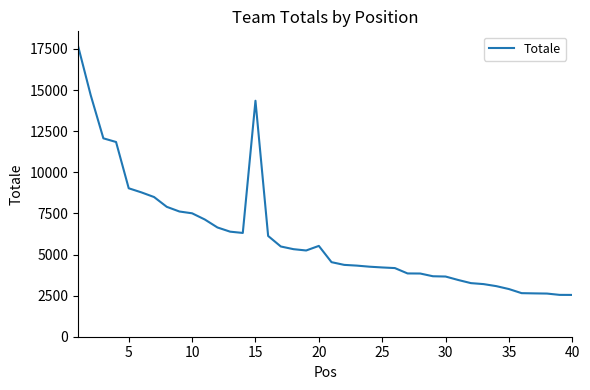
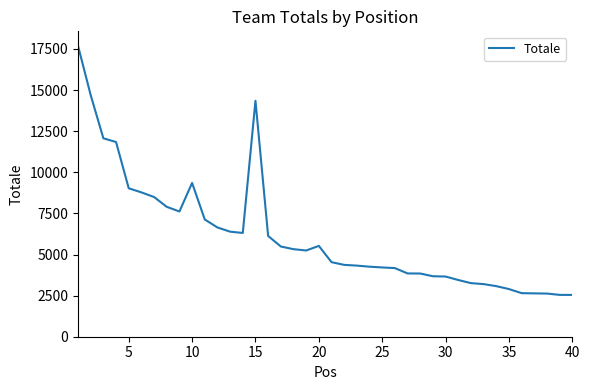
  {
    "5": 9000,
-   "10": 7500,
+   "10": 9400,
    "15": 14400,
    "20": 5500,
    "25": 4200,
    "30": 3700,
    "35": 2900,
    "40": 2500
  }
